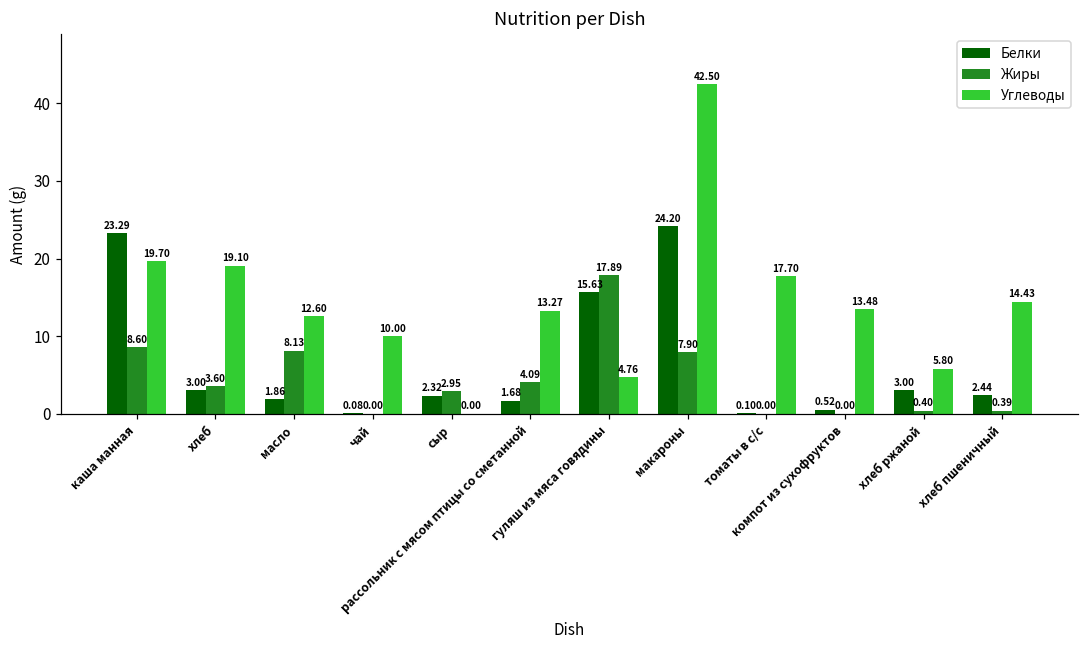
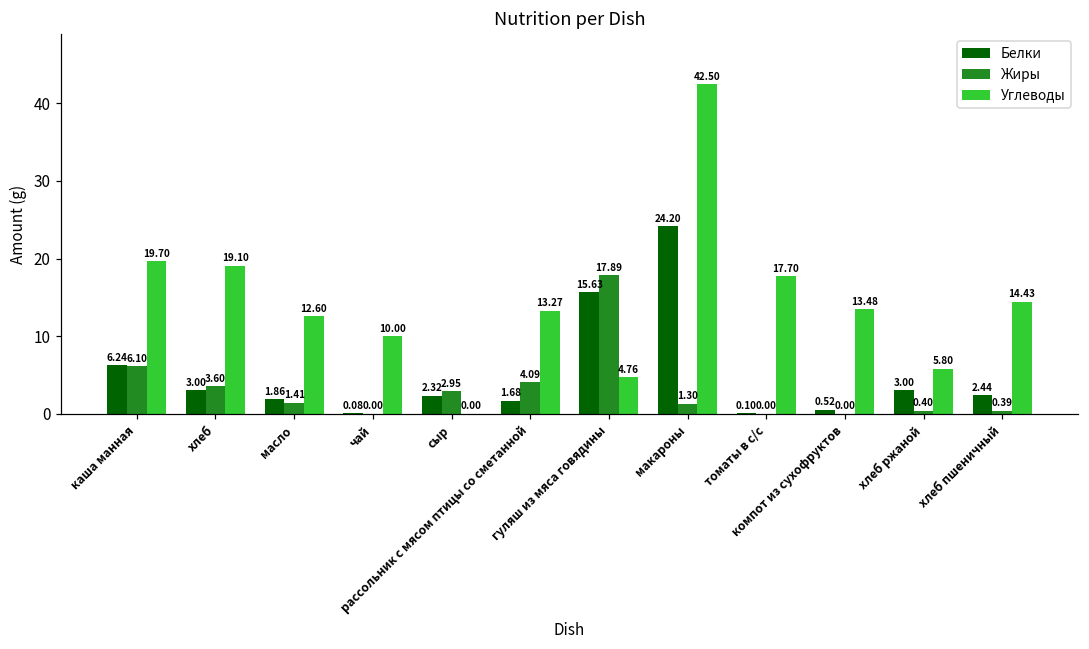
  {
    "Белки": {
-     "каша манная": 23.29,
+     "каша манная": 6.24,
      "хлеб": 3.00,
      "масло": 1.86,
      "чай": 0.08,
      "сыр": 2.32,
      "рассольник с мясом птицы со сметанной": 1.68,
      "гуляш из мяса говядины": 15.63,
      "макароны": 24.20,
      "томаты в с/с": 0.10,
      "компот из сухофруктов": 0.52,
      "хлеб ржаной": 3.00,
      "хлеб пшеничный": 2.44
    },
    "Жиры": {
-     "каша манная": 8.60,
+     "каша манная": 6.10,
      "хлеб": 3.60,
-     "масло": 8.13,
+     "масло": 1.41,
      "чай": 0.00,
      "сыр": 2.95,
      "рассольник с мясом птицы со сметанной": 4.09,
      "гуляш из мяса говядины": 17.89,
-     "макароны": 7.90,
+     "макароны": 1.30,
      "томаты в с/с": 0.00,
      "компот из сухофруктов": 0.00,
      "хлеб ржаной": 0.40,
      "хлеб пшеничный": 0.39
    },
    "Углеводы": {
      "каша манная": 19.70,
      "хлеб": 19.10,
      "масло": 12.60,
      "чай": 10.00,
      "сыр": 0.00,
      "рассольник с мясом птицы со сметанной": 13.27,
      "гуляш из мяса говядины": 4.76,
      "макароны": 42.50,
      "томаты в с/с": 17.70,
      "компот из сухофруктов": 13.48,
      "хлеб ржаной": 5.80,
      "хлеб пшеничный": 14.43
    }
  }
